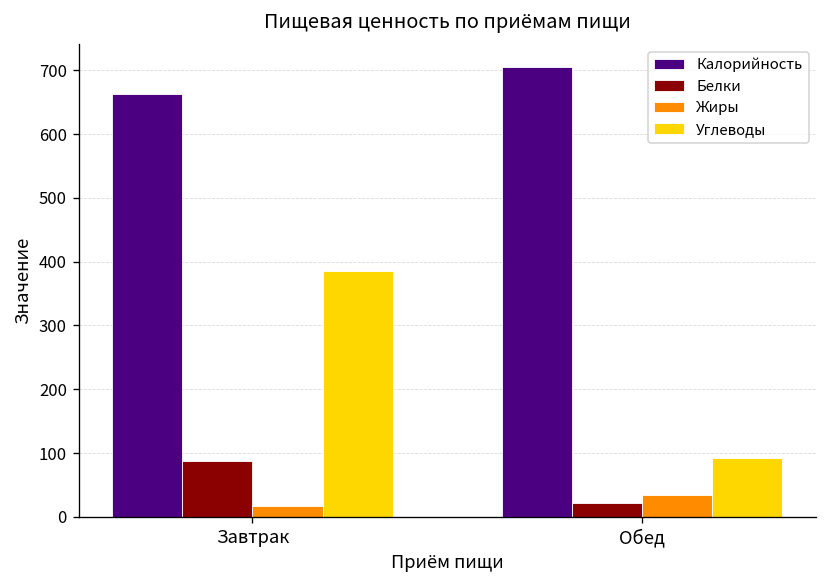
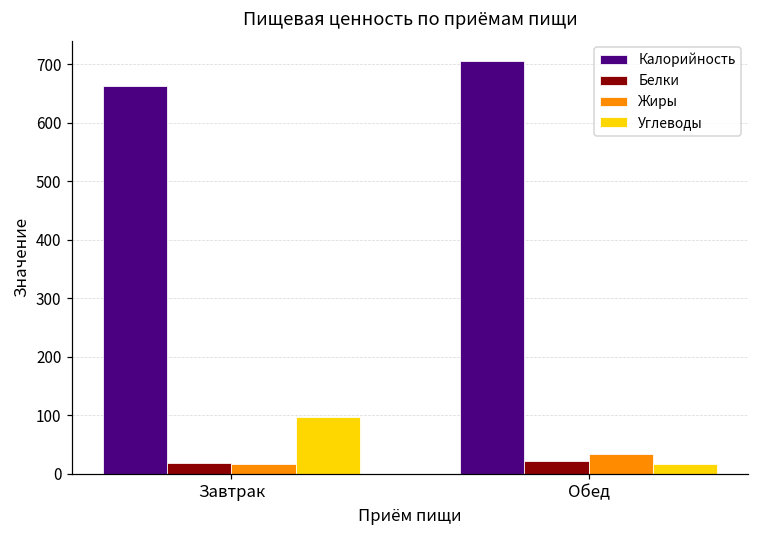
  {
    "Калорийность": {
      "Завтрак": 660,
      "Обед": 710
    },
    "Белки": {
-     "Завтрак": 90,
+     "Завтрак": 20,
      "Обед": 20
    },
    "Жиры": {
      "Завтрак": 20,
      "Обед": 30
    },
    "Углеводы": {
-     "Завтрак": 390,
-     "Обед": 90
+     "Завтрак": 100,
+     "Обед": 20
    }
  }
